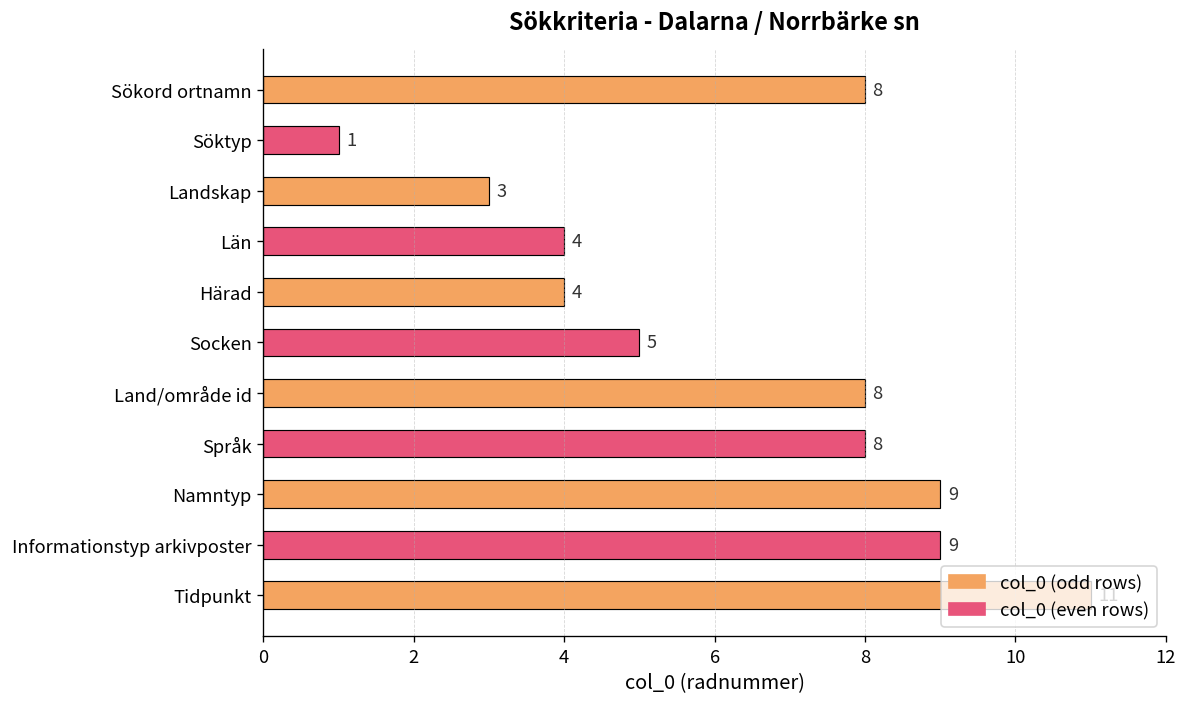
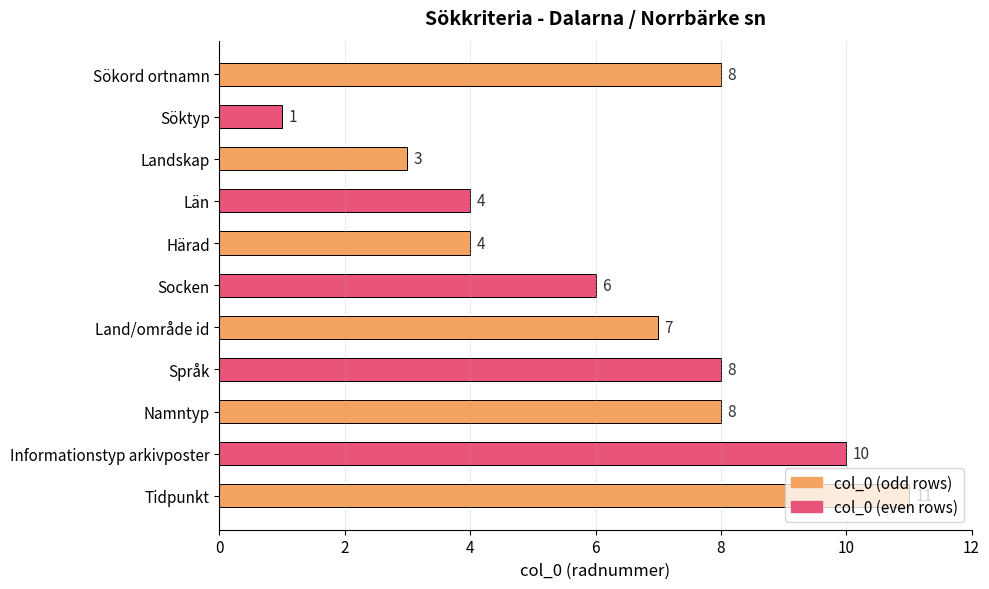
  {
    "Sökord ortnamn": 8,
    "Söktyp": 1,
    "Landskap": 3,
    "Län": 4,
    "Härad": 4,
-   "Socken": 5,
-   "Land/område id": 8,
+   "Socken": 6,
+   "Land/område id": 7,
    "Språk": 8,
-   "Namntyp": 9,
-   "Informationstyp arkivposter": 9
+   "Namntyp": 8,
+   "Informationstyp arkivposter": 10
  }
